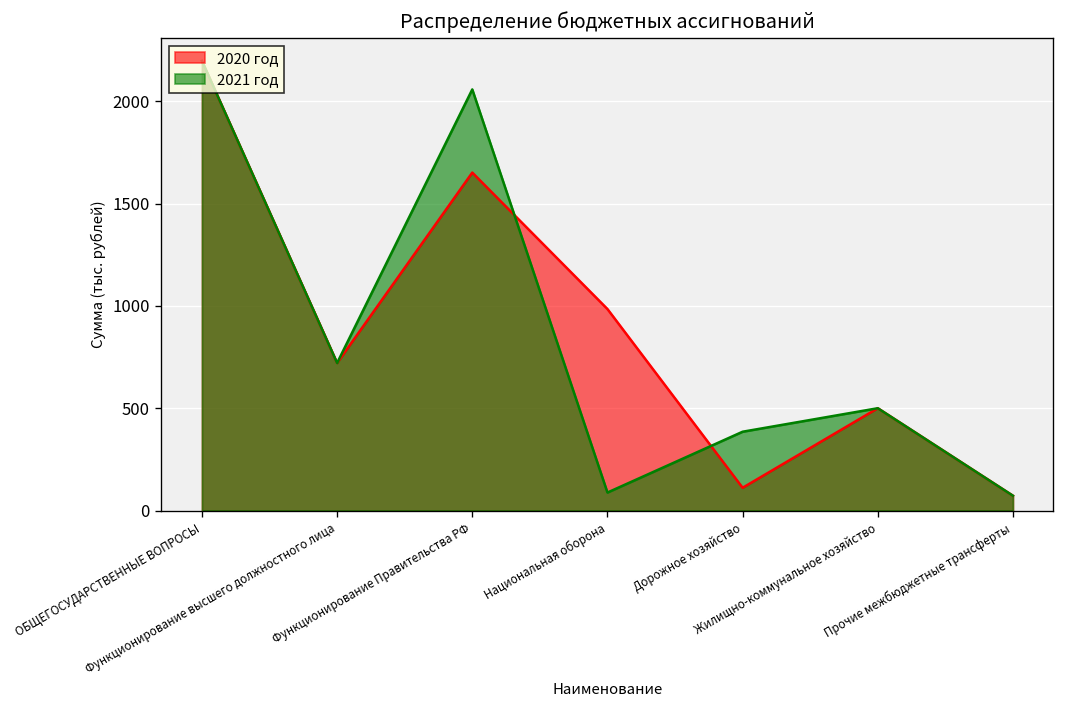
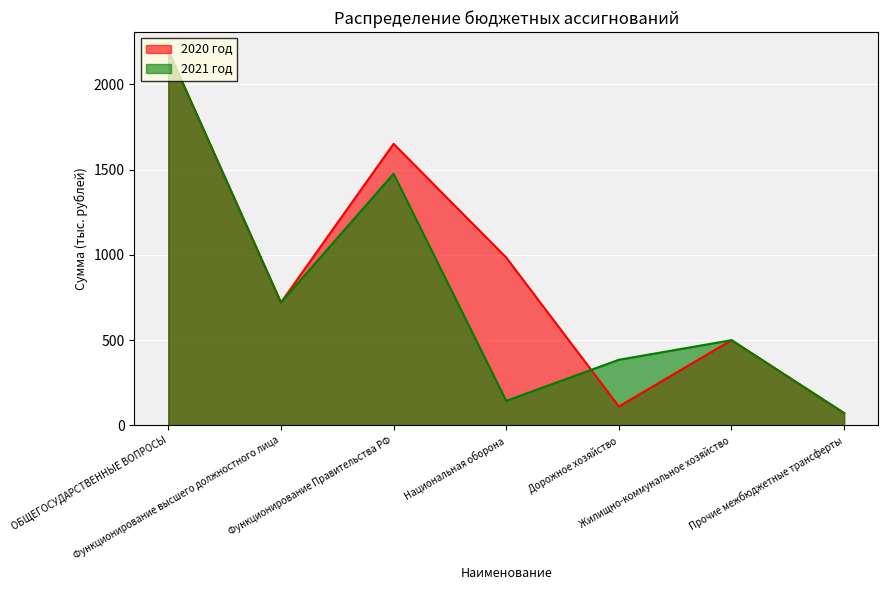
  {
    "2020 год": {
      "Функционирование Правительства РФ": 1650,
      "Национальная оборона": 980,
      "Дорожное хозяйство": 110
    },
    "2021 год": {
-     "Функционирование Правительства РФ": 2060,
-     "Национальная оборона": 90,
+     "Функционирование Правительства РФ": 1480,
+     "Национальная оборона": 140,
      "Дорожное хозяйство": 390
    }
  }
